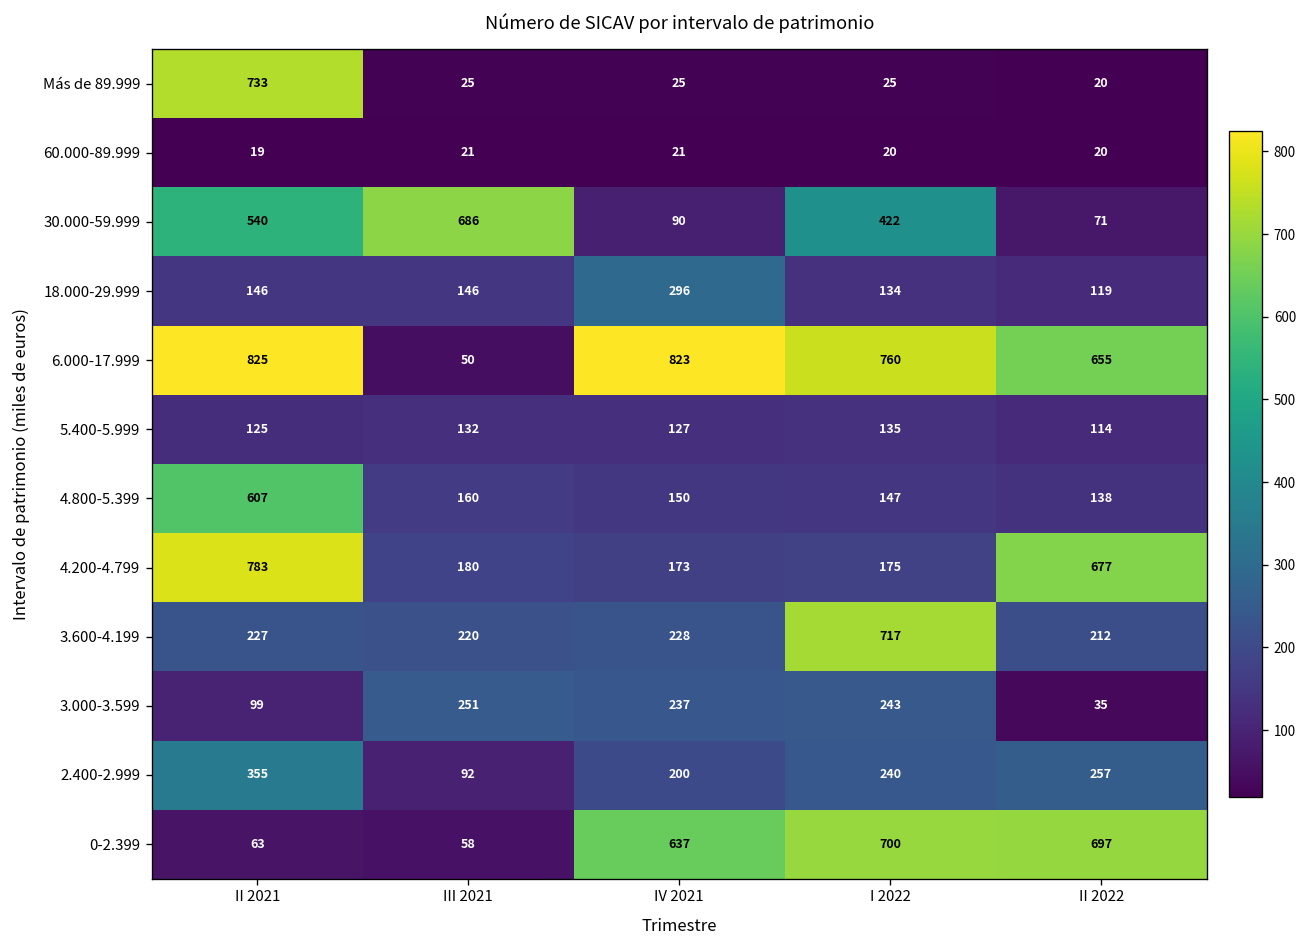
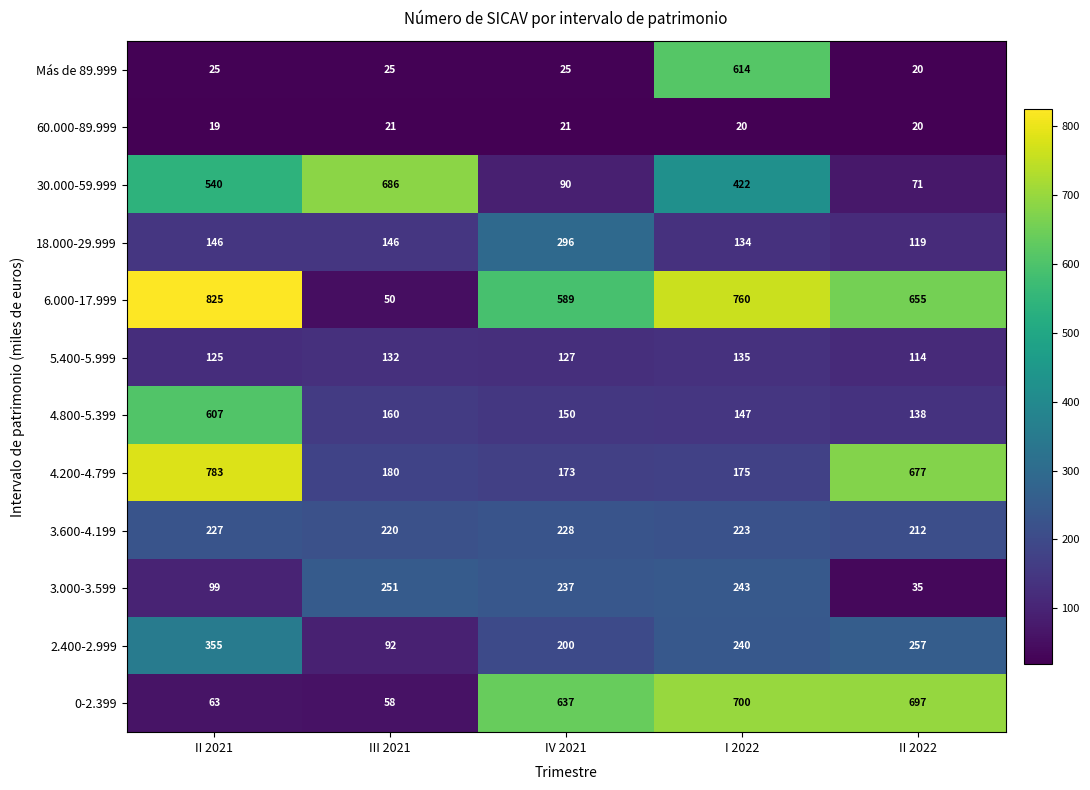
  {
    "Más de 89.999": {
-     "II 2021": 733,
+     "II 2021": 25,
      "III 2021": 25,
      "IV 2021": 25,
-     "I 2022": 25,
+     "I 2022": 614,
      "II 2022": 20
    },
    "60.000-89.999": {
      "II 2021": 19,
      "III 2021": 21,
      "IV 2021": 21,
      "I 2022": 20,
      "II 2022": 20
    },
    "30.000-59.999": {
      "II 2021": 540,
      "III 2021": 686,
      "IV 2021": 90,
      "I 2022": 422,
      "II 2022": 71
    },
    "18.000-29.999": {
      "II 2021": 146,
      "III 2021": 146,
      "IV 2021": 296,
      "I 2022": 134,
      "II 2022": 119
    },
    "6.000-17.999": {
      "II 2021": 825,
      "III 2021": 50,
-     "IV 2021": 823,
+     "IV 2021": 589,
      "I 2022": 760,
      "II 2022": 655
    },
    "5.400-5.999": {
      "II 2021": 125,
      "III 2021": 132,
      "IV 2021": 127,
      "I 2022": 135,
      "II 2022": 114
    },
    "4.800-5.399": {
      "II 2021": 607,
      "III 2021": 160,
      "IV 2021": 150,
      "I 2022": 147,
      "II 2022": 138
    },
    "4.200-4.799": {
      "II 2021": 783,
      "III 2021": 180,
      "IV 2021": 173,
      "I 2022": 175,
      "II 2022": 677
    },
    "3.600-4.199": {
      "II 2021": 227,
      "III 2021": 220,
      "IV 2021": 228,
-     "I 2022": 717,
+     "I 2022": 223,
      "II 2022": 212
    },
    "3.000-3.599": {
      "II 2021": 99,
      "III 2021": 251,
      "IV 2021": 237,
      "I 2022": 243,
      "II 2022": 35
    },
    "2.400-2.999": {
      "II 2021": 355,
      "III 2021": 92,
      "IV 2021": 200,
      "I 2022": 240,
      "II 2022": 257
    },
    "0-2.399": {
      "II 2021": 63,
      "III 2021": 58,
      "IV 2021": 637,
      "I 2022": 700,
      "II 2022": 697
    }
  }
